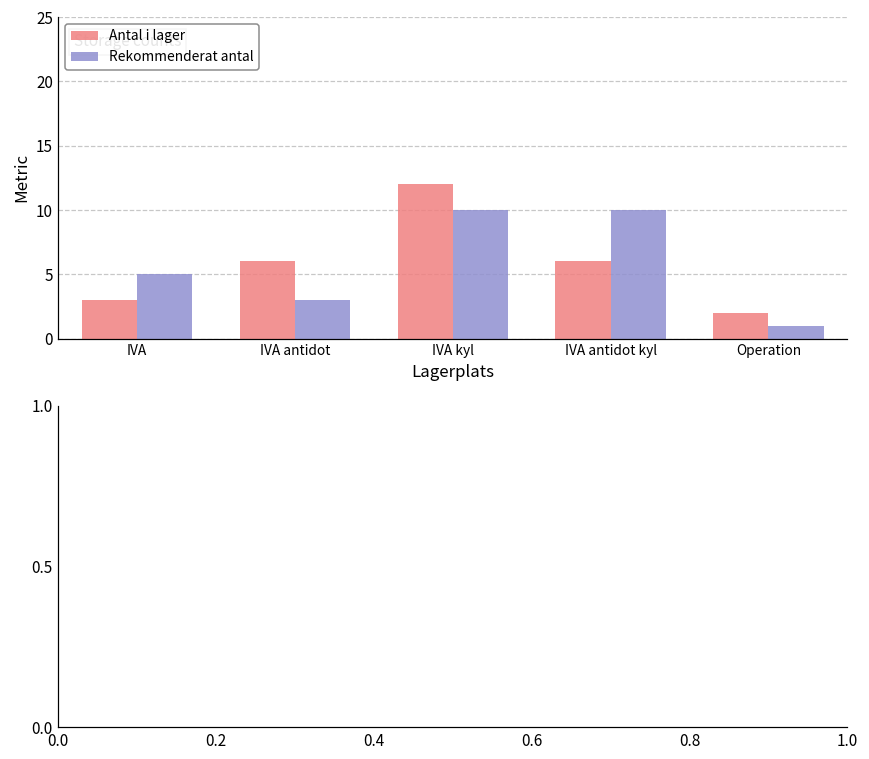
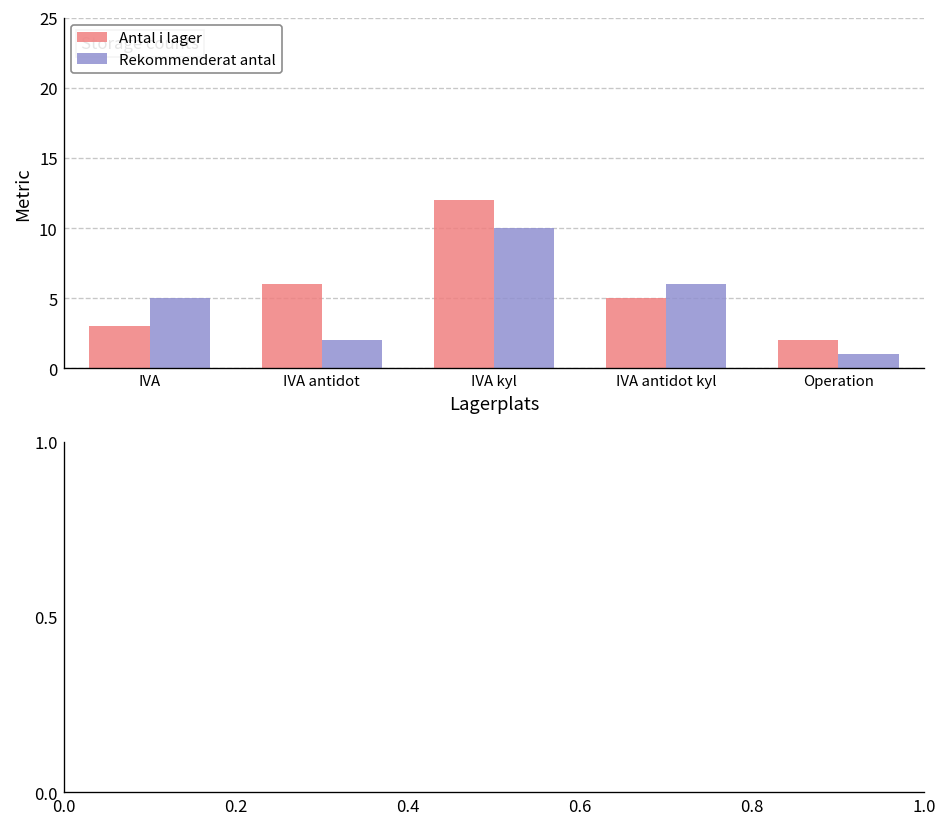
  {
    "Antal i lager": {
      "IVA": 3,
      "IVA antidot": 6,
      "IVA kyl": 12,
-     "IVA antidot kyl": 6,
+     "IVA antidot kyl": 5,
      "Operation": 2
    },
    "Rekommenderat antal": {
      "IVA": 5,
-     "IVA antidot": 3,
+     "IVA antidot": 2,
      "IVA kyl": 10,
-     "IVA antidot kyl": 10,
+     "IVA antidot kyl": 6,
      "Operation": 1
    }
  }
